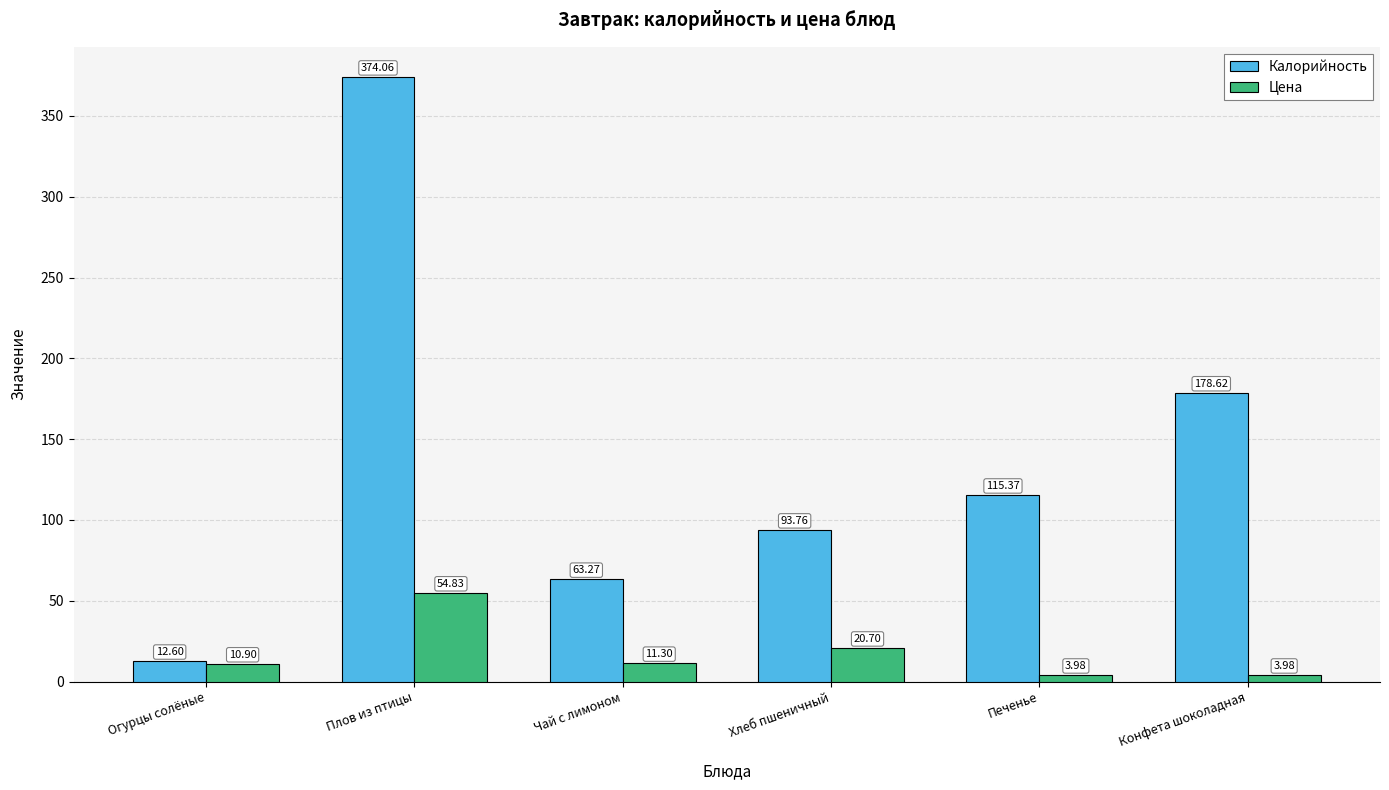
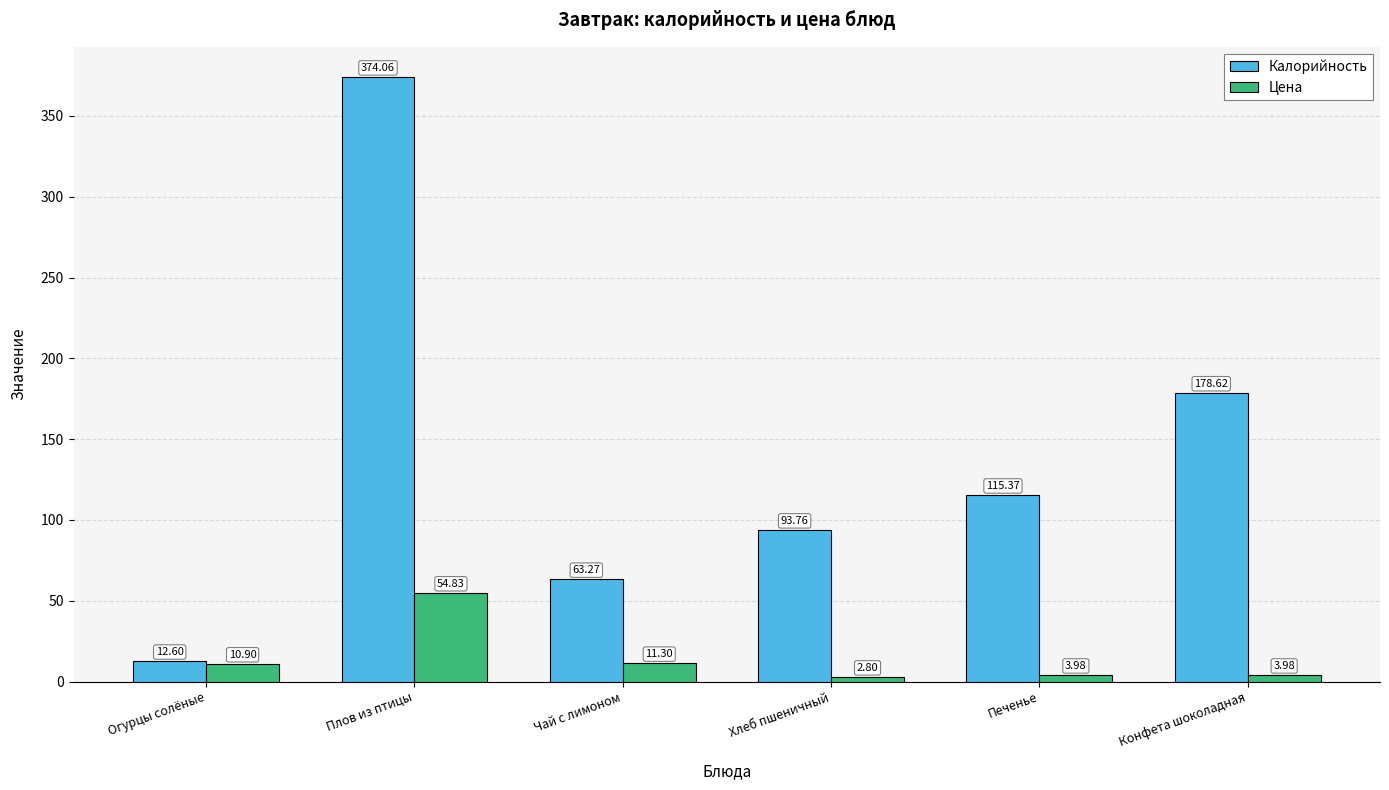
  {
    "Цена": {
-     "Хлеб пшеничный": 20.70
+     "Хлеб пшеничный": 2.80
    }
  }
